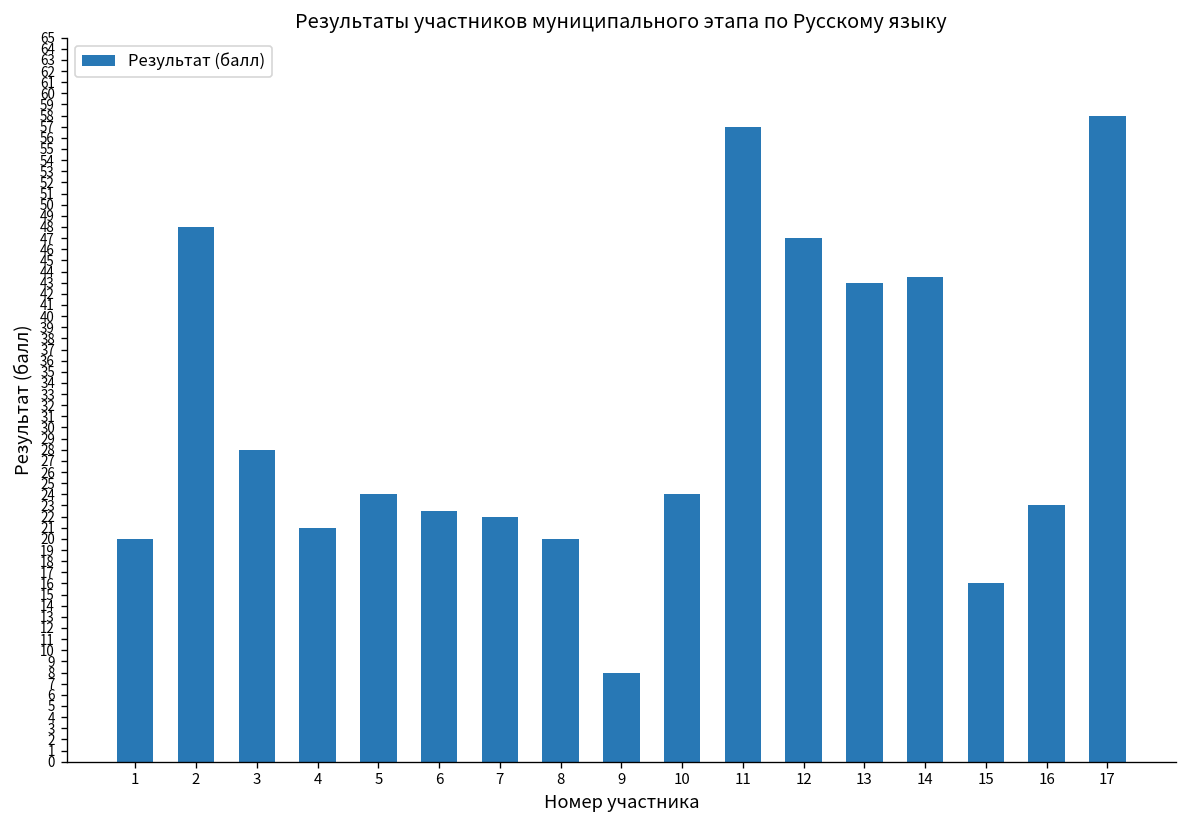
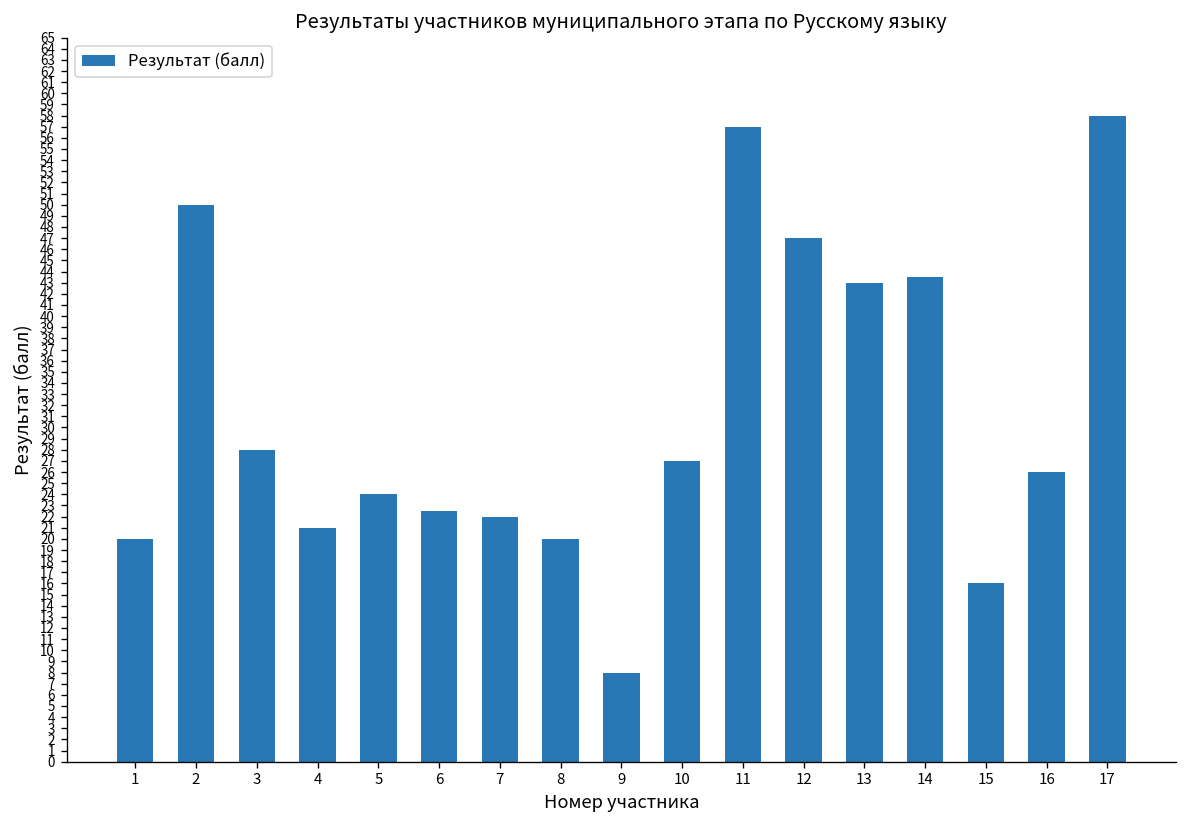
  {
    "1": 20,
-   "2": 48,
+   "2": 50,
    "3": 28,
    "4": 21,
    "5": 24,
    "6": 23,
    "7": 22,
    "8": 20,
    "9": 8,
-   "10": 24,
+   "10": 27,
    "11": 57,
    "12": 47,
    "13": 43,
    "14": 44,
    "15": 16,
-   "16": 23,
+   "16": 26,
    "17": 58
  }
